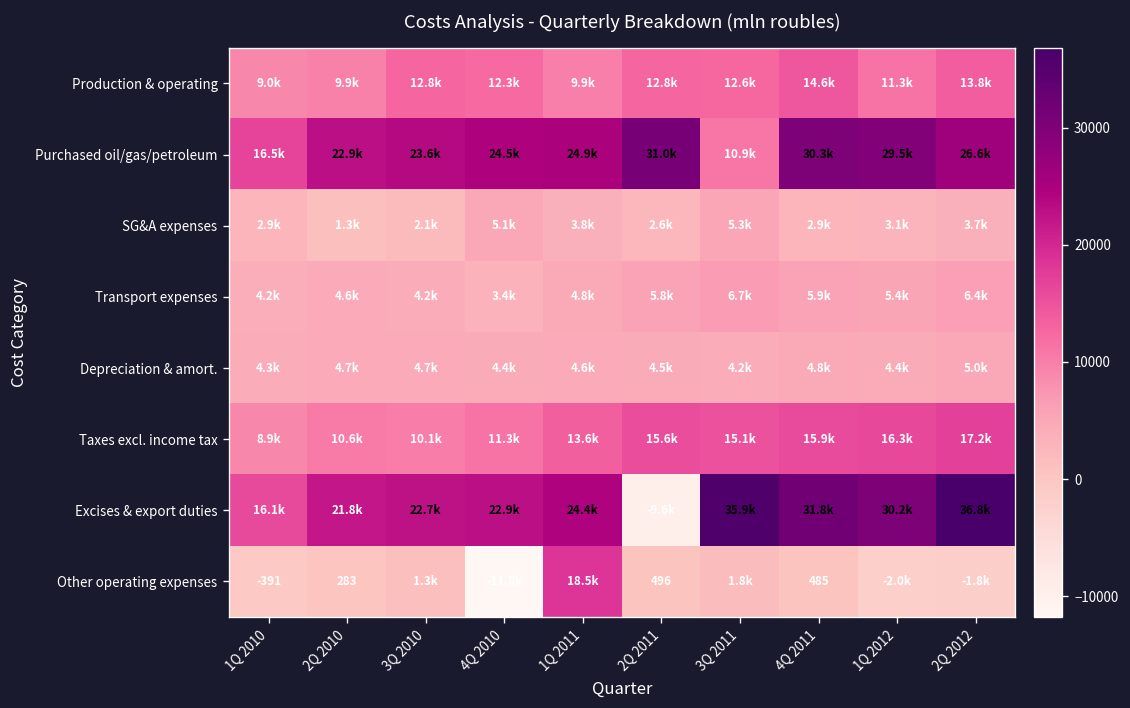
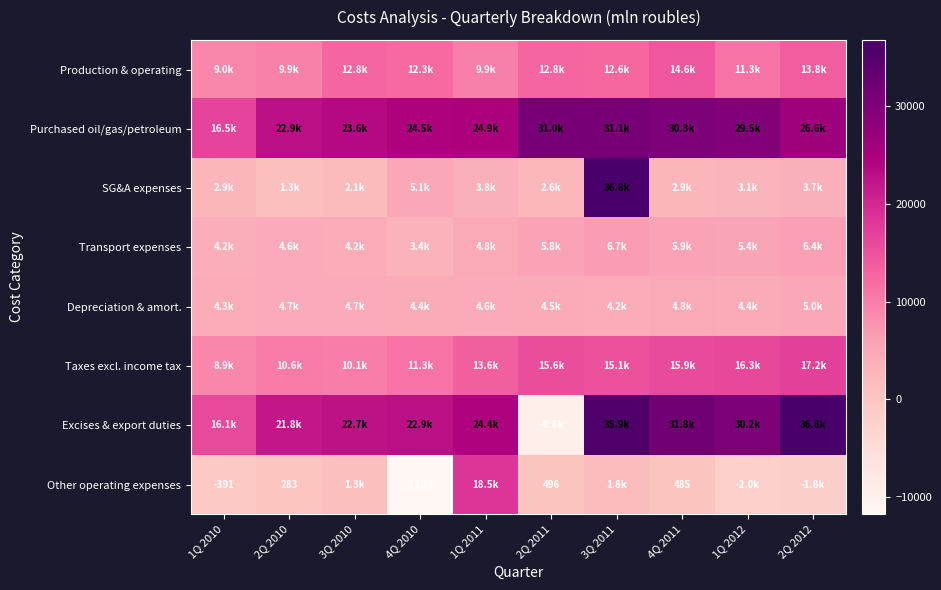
  {
    "Production & operating": {
      "1Q 2010": "9.0k",
      "2Q 2010": "9.9k",
      "3Q 2010": "12.8k",
      "4Q 2010": "12.3k",
      "1Q 2011": "9.9k",
      "2Q 2011": "12.8k",
      "3Q 2011": "12.6k",
      "4Q 2011": "14.6k",
      "1Q 2012": "11.3k",
      "2Q 2012": "13.8k"
    },
    "Purchased oil/gas/petroleum": {
      "1Q 2010": "16.5k",
      "2Q 2010": "22.9k",
      "3Q 2010": "23.6k",
      "4Q 2010": "24.5k",
      "1Q 2011": "24.9k",
      "2Q 2011": "31.0k",
-     "3Q 2011": "10.9k",
+     "3Q 2011": "31.1k",
      "4Q 2011": "30.3k",
      "1Q 2012": "29.5k",
      "2Q 2012": "26.6k"
    },
    "SG&A expenses": {
      "1Q 2010": "2.9k",
      "2Q 2010": "1.3k",
      "3Q 2010": "2.1k",
      "4Q 2010": "5.1k",
      "1Q 2011": "3.8k",
      "2Q 2011": "2.6k",
-     "3Q 2011": "5.3k",
+     "3Q 2011": "36.8k",
      "4Q 2011": "2.9k",
      "1Q 2012": "3.1k",
      "2Q 2012": "3.7k"
    },
    "Transport expenses": {
      "1Q 2010": "4.2k",
      "2Q 2010": "4.6k",
      "3Q 2010": "4.2k",
      "4Q 2010": "3.4k",
      "1Q 2011": "4.8k",
      "2Q 2011": "5.8k",
      "3Q 2011": "6.7k",
      "4Q 2011": "5.9k",
      "1Q 2012": "5.4k",
      "2Q 2012": "6.4k"
    },
    "Depreciation & amort.": {
      "1Q 2010": "4.3k",
      "2Q 2010": "4.7k",
      "3Q 2010": "4.7k",
      "4Q 2010": "4.4k",
      "1Q 2011": "4.6k",
      "2Q 2011": "4.5k",
      "3Q 2011": "4.2k",
      "4Q 2011": "4.8k",
      "1Q 2012": "4.4k",
      "2Q 2012": "5.0k"
    },
    "Taxes excl. income tax": {
      "1Q 2010": "8.9k",
      "2Q 2010": "10.6k",
      "3Q 2010": "10.1k",
      "4Q 2010": "11.3k",
      "1Q 2011": "13.6k",
      "2Q 2011": "15.6k",
      "3Q 2011": "15.1k",
      "4Q 2011": "15.9k",
      "1Q 2012": "16.3k",
      "2Q 2012": "17.2k"
    },
    "Excises & export duties": {
      "1Q 2010": "16.1k",
      "2Q 2010": "21.8k",
      "3Q 2010": "22.7k",
      "4Q 2010": "22.9k",
      "1Q 2011": "24.4k",
      "3Q 2011": "35.9k",
      "4Q 2011": "31.8k",
      "1Q 2012": "30.2k",
      "2Q 2012": "36.8k"
    },
    "Other operating expenses": {
      "1Q 2010": "-391",
      "2Q 2010": "283",
      "3Q 2010": "1.3k",
      "1Q 2011": "18.5k",
      "2Q 2011": "496",
      "3Q 2011": "1.8k",
      "4Q 2011": "485",
      "1Q 2012": "-2.0k",
      "2Q 2012": "-1.8k"
    }
  }
